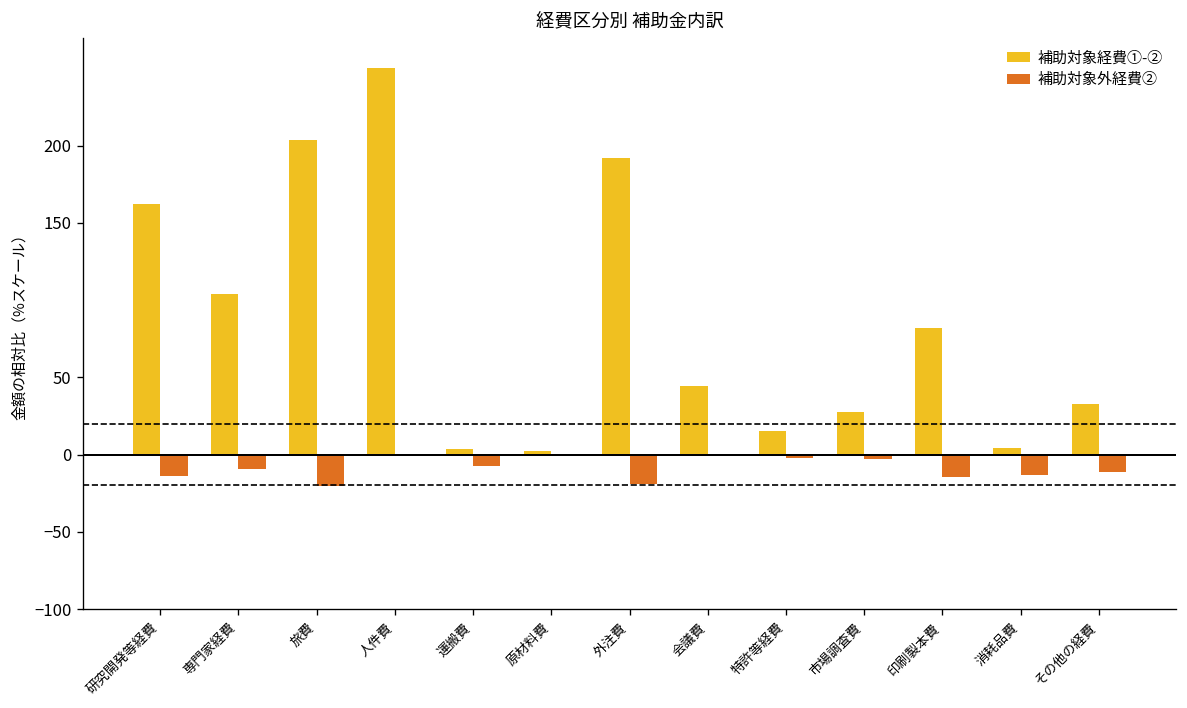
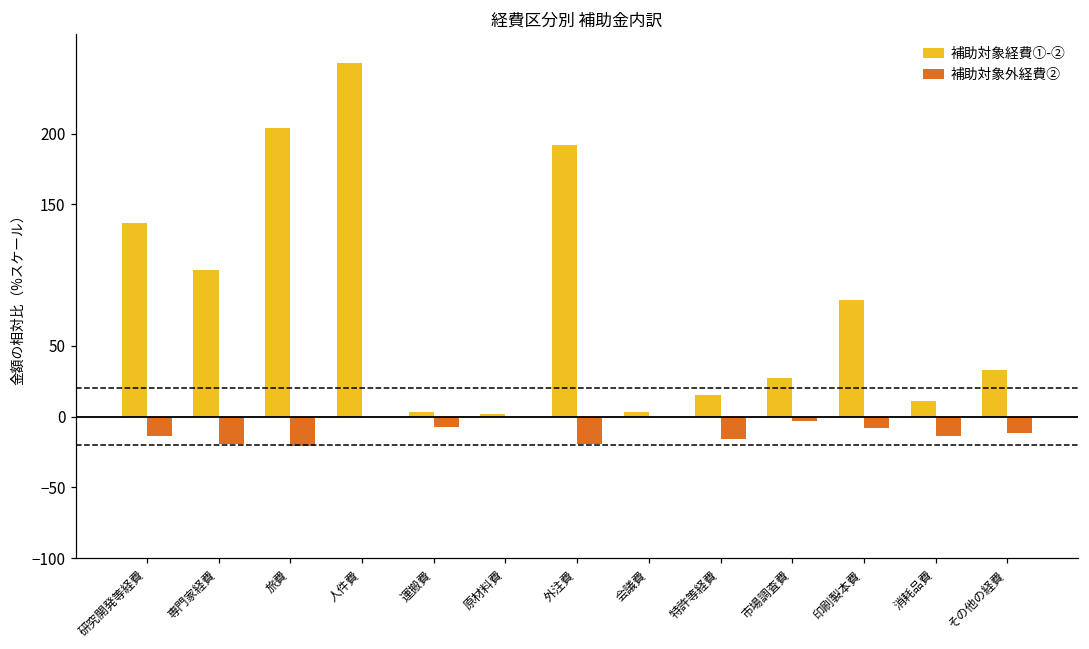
  {
    "補助対象経費①-②": {
-     "研究開発等経費": 162,
+     "研究開発等経費": 137,
      "専門家経費": 104,
      "旅費": 204,
      "人件費": 250,
      "運搬費": 3,
      "原材料費": 2,
      "外注費": 192,
-     "会議費": 44,
+     "会議費": 3,
      "特許等経費": 15,
      "市場調査費": 27,
      "印刷製本費": 82,
-     "消耗品費": 4,
+     "消耗品費": 11,
      "その他の経費": 33
    },
    "補助対象外経費②": {
      "研究開発等経費": -14,
-     "専門家経費": -9,
+     "専門家経費": -19,
      "旅費": -20,
      "人件費": 0,
      "運搬費": -7,
      "外注費": -19,
-     "特許等経費": -2,
+     "特許等経費": -16,
      "市場調査費": -3,
-     "印刷製本費": -15,
+     "印刷製本費": -8,
      "消耗品費": -13,
      "その他の経費": -11
    }
  }
